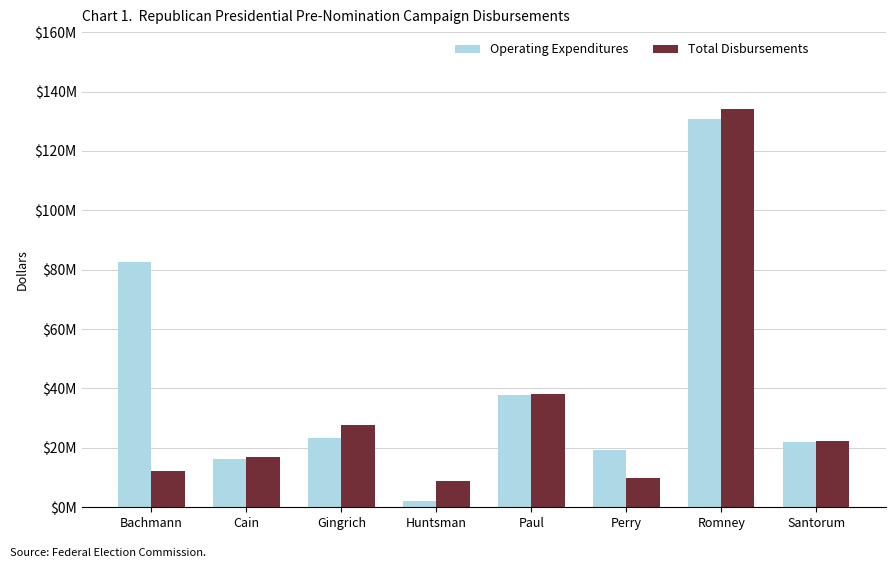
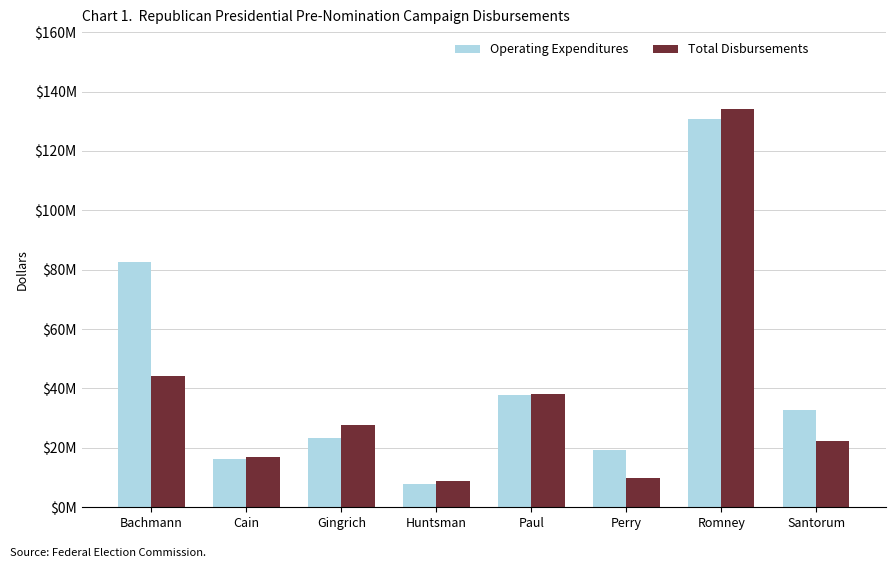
  {
    "Operating Expenditures": {
      "Bachmann": "$83000000",
      "Cain": "$16000000",
      "Gingrich": "$23000000",
-     "Huntsman": "$2000000",
+     "Huntsman": "$8000000",
      "Paul": "$38000000",
      "Perry": "$19000000",
      "Romney": "$131000000",
-     "Santorum": "$22000000"
+     "Santorum": "$33000000"
    },
    "Total Disbursements": {
-     "Bachmann": "$12000000",
+     "Bachmann": "$44000000",
      "Cain": "$17000000",
      "Gingrich": "$28000000",
      "Huntsman": "$9000000",
      "Paul": "$38000000",
      "Perry": "$10000000",
      "Romney": "$134000000",
      "Santorum": "$22000000"
    }
  }
